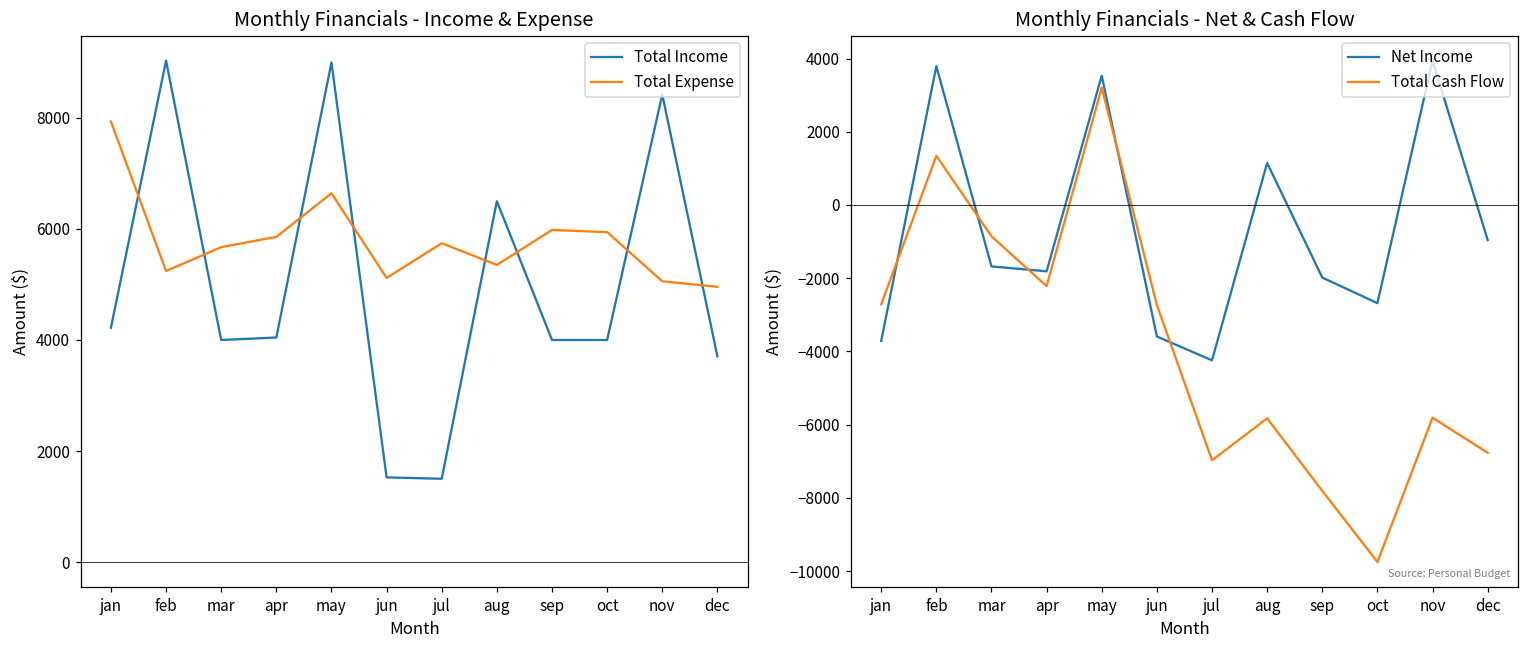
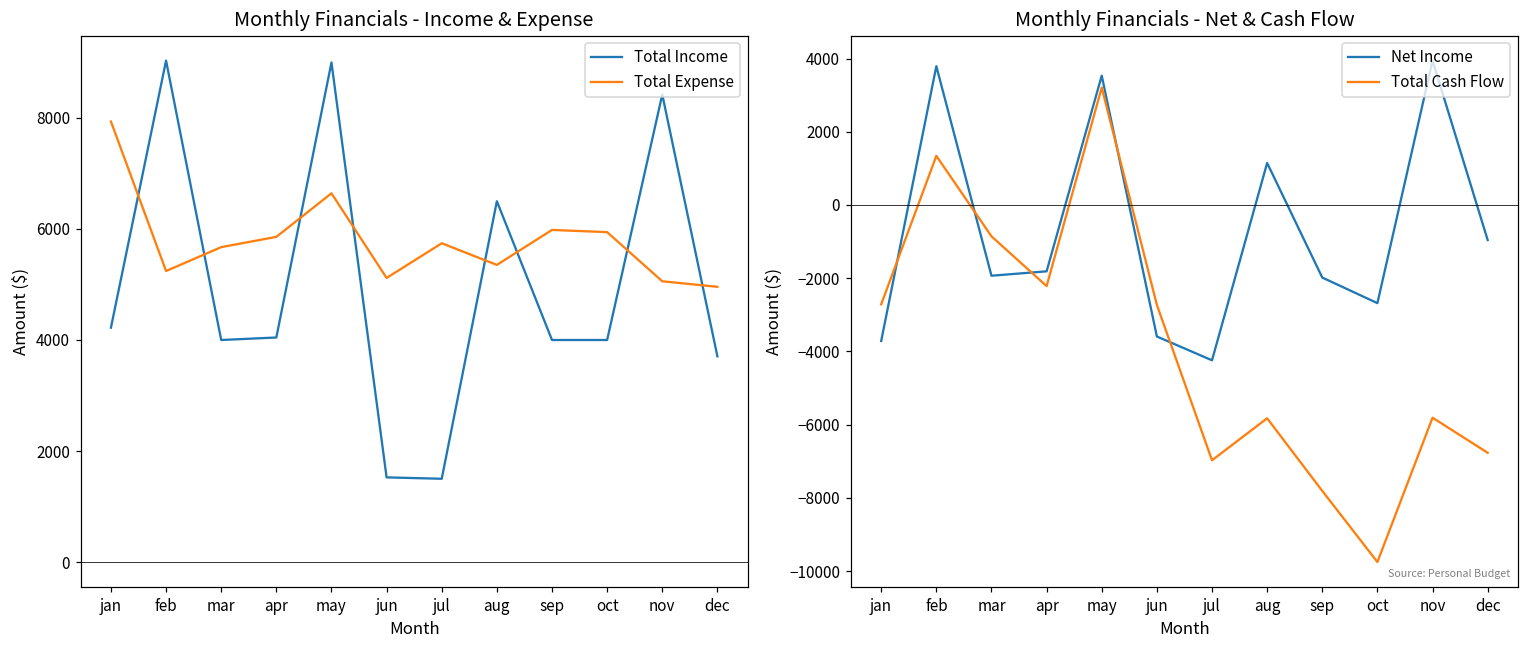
  {
    "Monthly Financials - Income & Expense": {
      "Total Income": {
        "jan": 4200,
        "feb": 9000,
        "mar": 4000,
        "apr": 4000,
        "may": 9000,
        "jun": 1500,
        "jul": 1500,
        "aug": 6500,
        "sep": 4000,
        "oct": 4000,
        "nov": 8400,
        "dec": 3700
      },
      "Total Expense": {
        "jan": 7900,
        "feb": 5200,
        "mar": 5700,
        "apr": 5900,
        "may": 6600,
        "jun": 5100,
        "jul": 5700,
        "aug": 5400,
        "sep": 6000,
        "oct": 5900,
        "nov": 5100,
        "dec": 5000
      }
    },
    "Monthly Financials - Net & Cash Flow": {
      "Net Income": {
        "jan": -3700,
        "feb": 3800,
-       "mar": -1700,
+       "mar": -1900,
        "apr": -1800,
        "may": 3500,
        "jun": -3600,
        "jul": -4200,
        "aug": 1100,
        "sep": -2000,
        "oct": -2700,
        "dec": -1000
      },
      "Total Cash Flow": {
        "jan": -2700,
        "feb": 1300,
        "mar": -900,
        "apr": -2200,
        "may": 3200,
        "jun": -2700,
        "jul": -7000,
        "aug": -5800,
        "sep": -7800,
        "oct": -9800,
        "nov": -5800,
        "dec": -6800
      }
    }
  }
